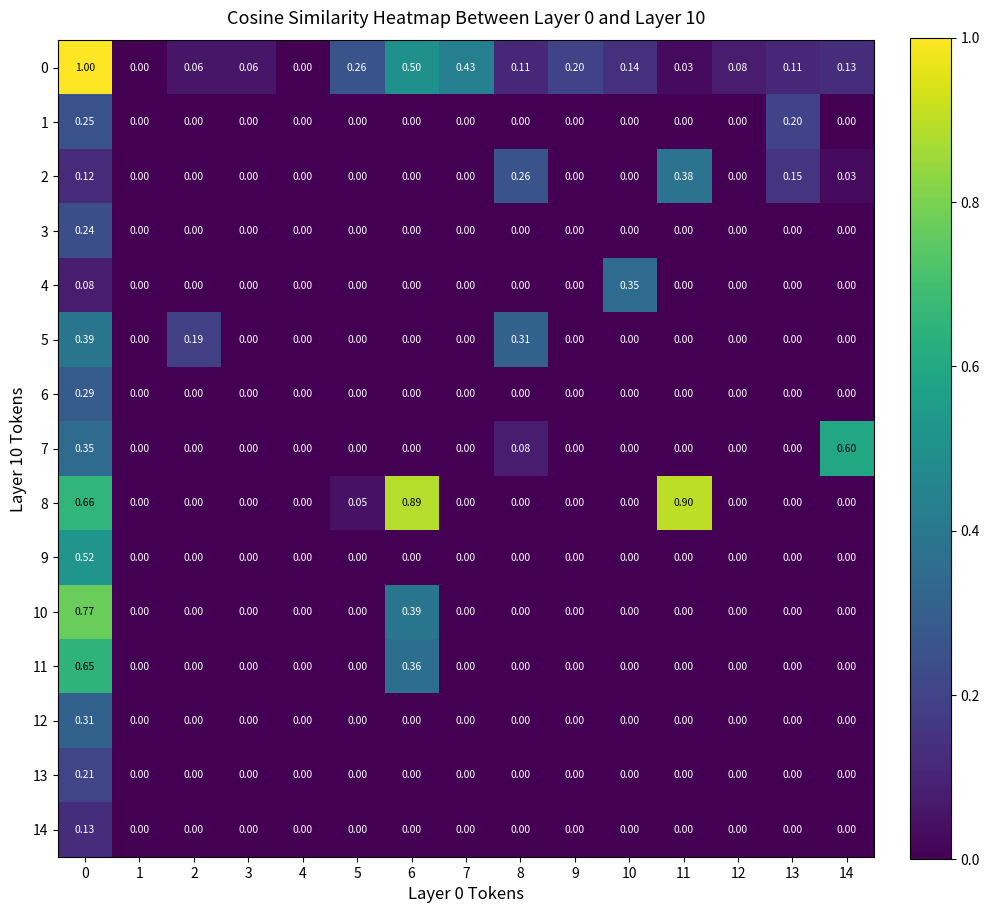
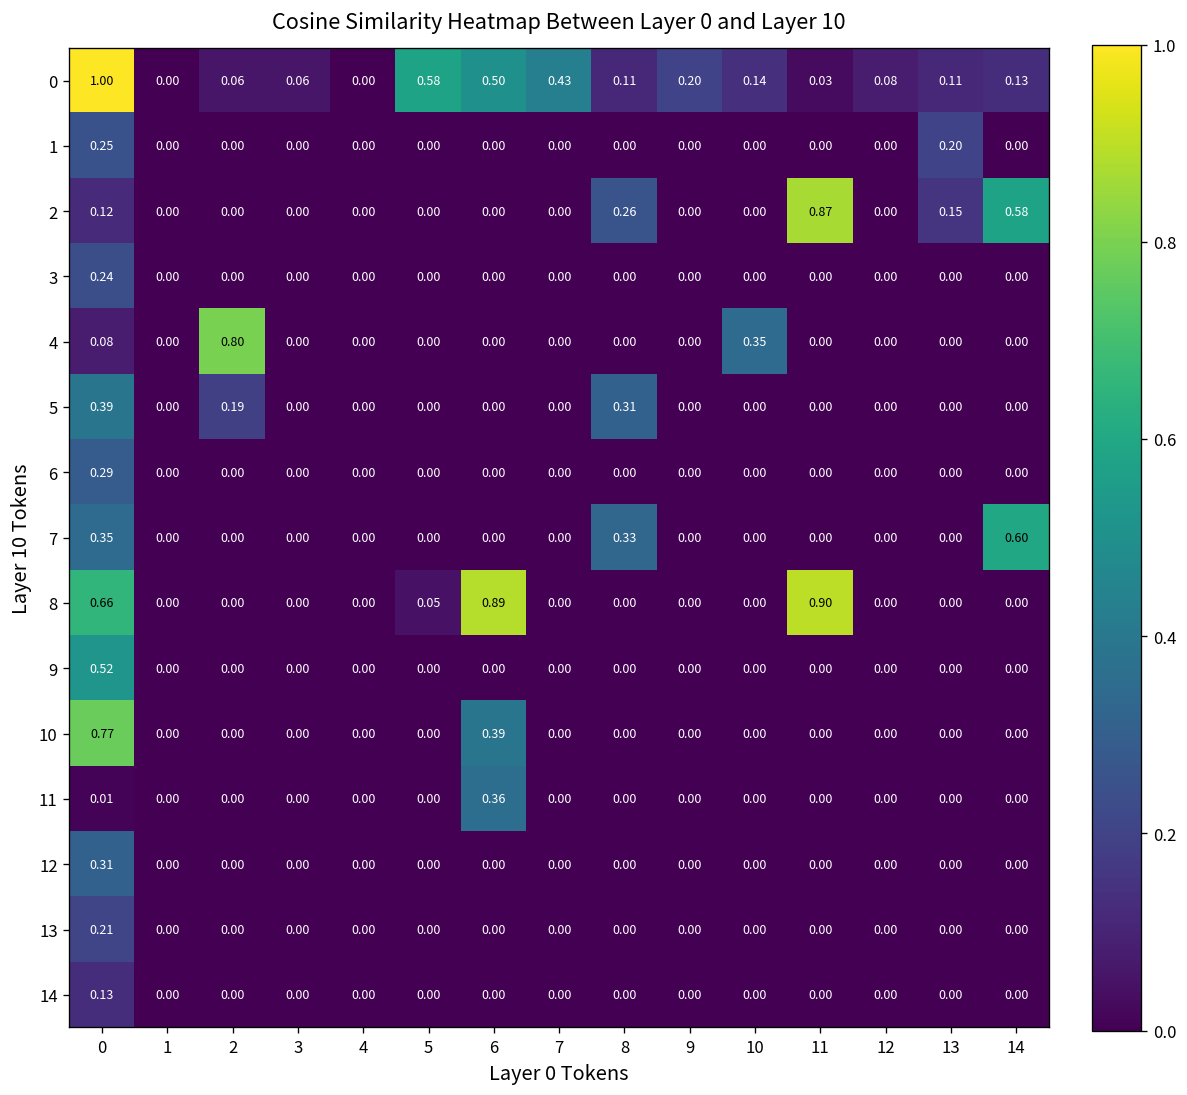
  {
    "0": {
      "0": 1.00,
      "1": 0.00,
      "2": 0.06,
      "3": 0.06,
      "4": 0.00,
-     "5": 0.26,
+     "5": 0.58,
      "6": 0.50,
      "7": 0.43,
      "8": 0.11,
      "9": 0.20,
      "10": 0.14,
      "11": 0.03,
      "12": 0.08,
      "13": 0.11,
      "14": 0.13
    },
    "2": {
      "0": 0.12,
      "1": 0.00,
      "2": 0.00,
      "3": 0.00,
      "4": 0.00,
      "5": 0.00,
      "6": 0.00,
      "7": 0.00,
      "8": 0.26,
      "9": 0.00,
      "10": 0.00,
-     "11": 0.38,
+     "11": 0.87,
      "12": 0.00,
      "13": 0.15,
-     "14": 0.03
+     "14": 0.58
    },
    "4": {
      "0": 0.08,
      "1": 0.00,
-     "2": 0.00,
+     "2": 0.80,
      "3": 0.00,
      "4": 0.00,
      "5": 0.00,
      "6": 0.00,
      "7": 0.00,
      "8": 0.00,
      "9": 0.00,
      "10": 0.35,
      "11": 0.00,
      "12": 0.00,
      "13": 0.00,
      "14": 0.00
    },
    "7": {
      "0": 0.35,
      "1": 0.00,
      "2": 0.00,
      "3": 0.00,
      "4": 0.00,
      "5": 0.00,
      "6": 0.00,
      "7": 0.00,
-     "8": 0.08,
+     "8": 0.33,
      "9": 0.00,
      "10": 0.00,
      "11": 0.00,
      "12": 0.00,
      "13": 0.00,
      "14": 0.60
    },
    "11": {
-     "0": 0.65,
+     "0": 0.01,
      "1": 0.00,
      "2": 0.00,
      "3": 0.00,
      "4": 0.00,
      "5": 0.00,
      "6": 0.36,
      "7": 0.00,
      "8": 0.00,
      "9": 0.00,
      "10": 0.00,
      "11": 0.00,
      "12": 0.00,
      "13": 0.00,
      "14": 0.00
    }
  }
